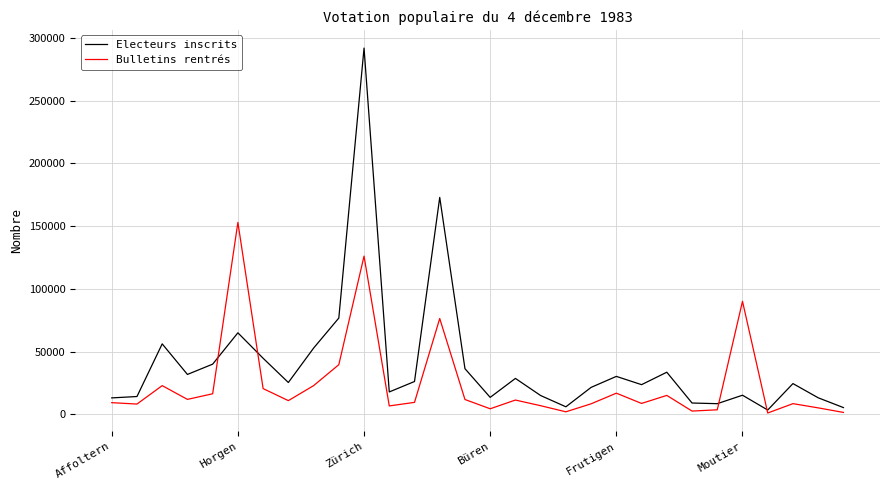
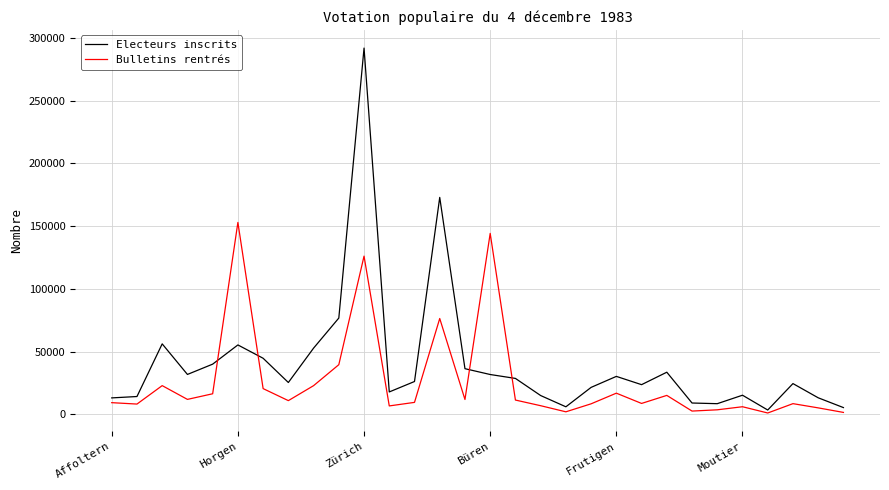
  {
    "Electeurs inscrits": {
      "Affoltern": 13000,
-     "Horgen": 65000,
+     "Horgen": 55000,
      "Zürich": 292000,
-     "Büren": 13000,
+     "Büren": 32000,
      "Frutigen": 30000,
      "Moutier": 15000
    },
    "Bulletins rentrés": {
      "Affoltern": 9000,
      "Horgen": 153000,
      "Zürich": 126000,
-     "Büren": 4000,
+     "Büren": 144000,
      "Frutigen": 17000,
-     "Moutier": 90000
+     "Moutier": 6000
    }
  }
